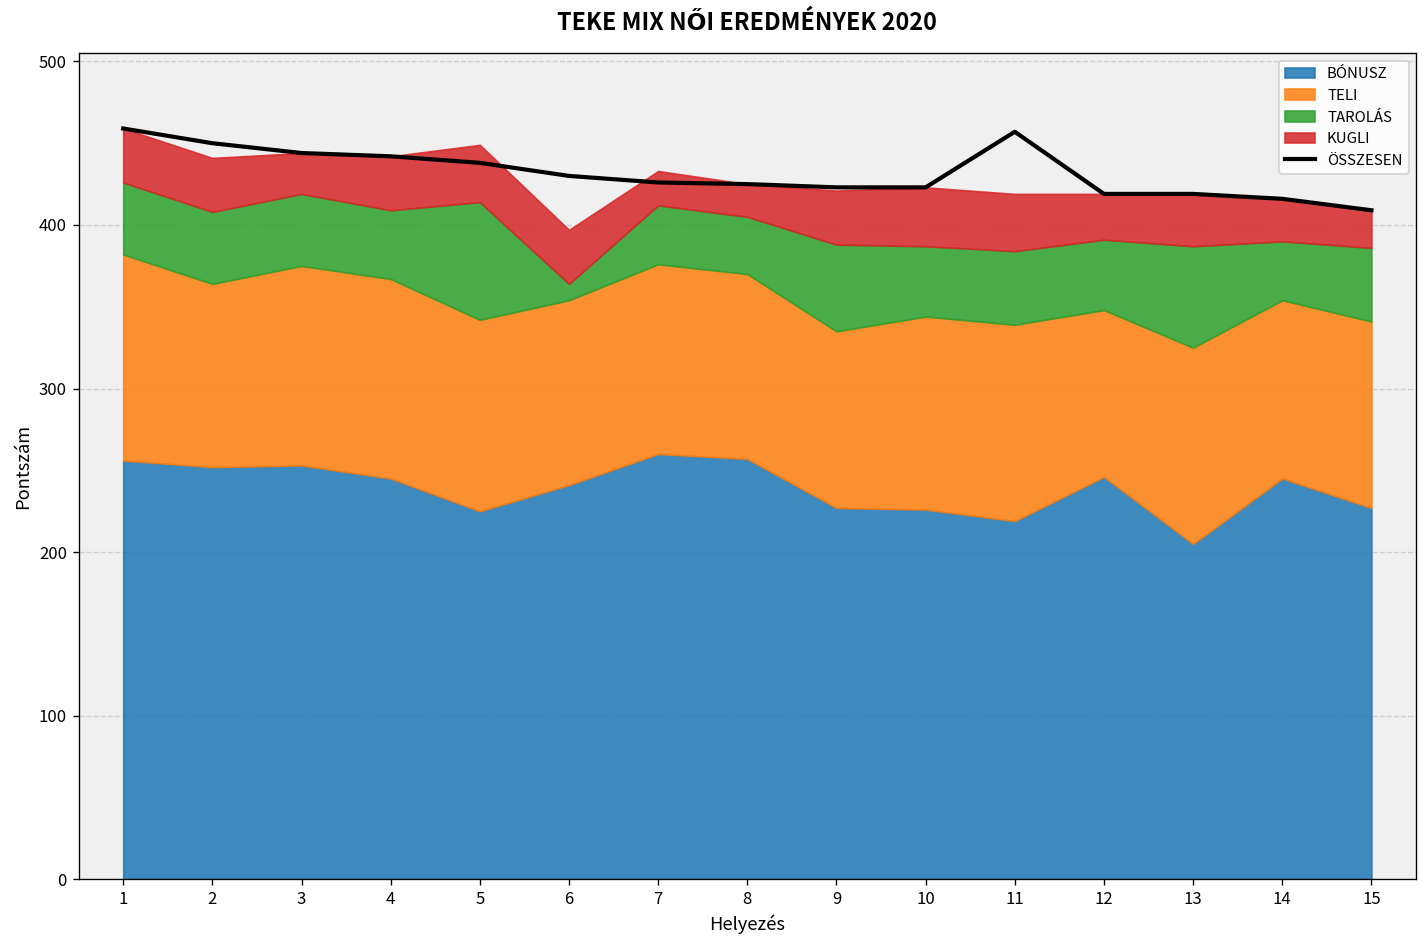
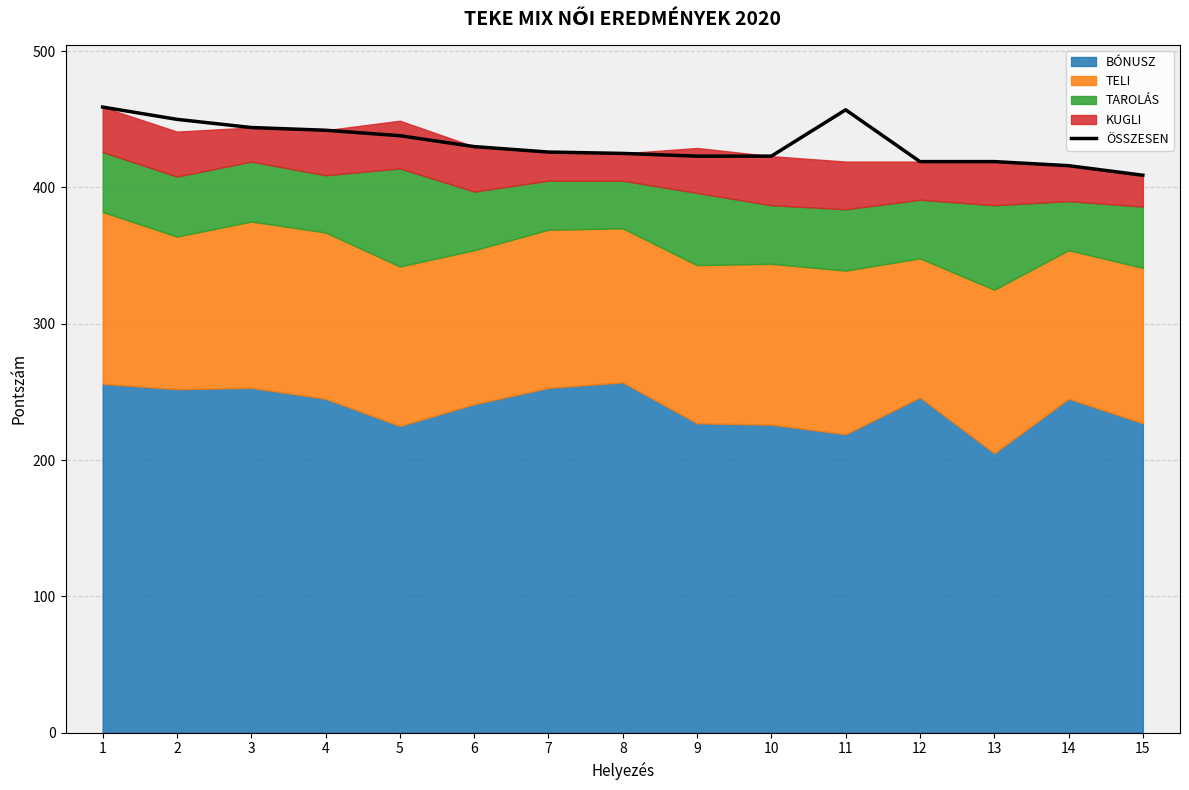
  {
    "BÓNUSZ": {
      "1": 256,
      "2": 252,
      "3": 253,
      "4": 245,
      "5": 225,
      "6": 241,
-     "7": 260,
+     "7": 253,
      "8": 257,
      "9": 227,
      "10": 226,
      "11": 219,
      "12": 246,
      "13": 205,
      "14": 245,
      "15": 227
    },
    "ÖSSZESEN": {
      "2": 450,
      "5": 438,
      "9": 423,
      "11": 457
    },
    "TELI": {
      "1": 126,
      "2": 112,
      "3": 122,
      "4": 122,
      "5": 117,
      "6": 113,
      "7": 116,
      "8": 113,
-     "9": 108,
+     "9": 116,
      "10": 118,
      "11": 120,
      "12": 102,
      "13": 120,
      "14": 109,
      "15": 114
    },
    "TAROLÁS": {
      "1": 44,
      "2": 44,
      "3": 44,
      "4": 42,
      "5": 72,
-     "6": 10,
+     "6": 43,
      "7": 36,
      "8": 35,
      "9": 53,
      "10": 43,
      "11": 45,
      "12": 43,
      "13": 62,
      "14": 36,
      "15": 45
    },
    "KUGLI": {
      "2": 33,
      "5": 35,
      "9": 33,
      "11": 35
    }
  }
